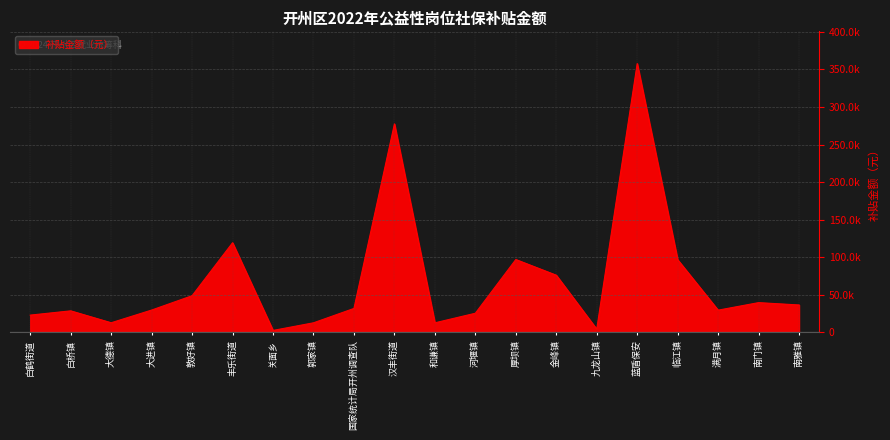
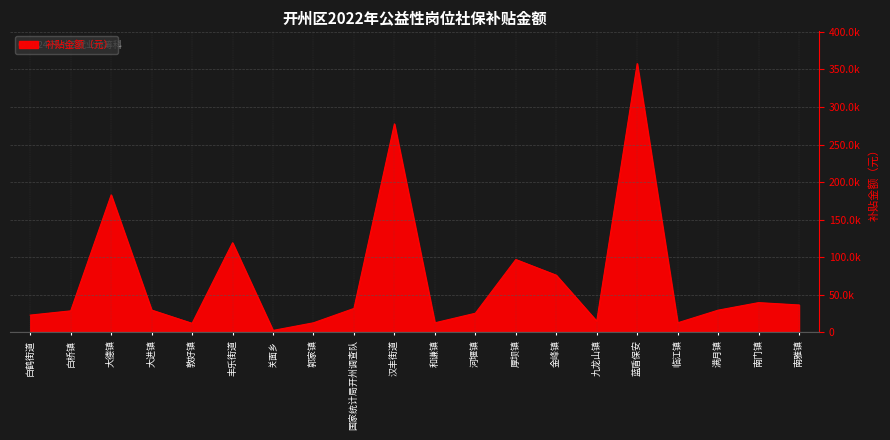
  {
    "白鹤街道": 20000,
    "白桥镇": 30000,
-   "大德镇": 10000,
+   "大德镇": 180000,
    "大进镇": 30000,
-   "敦好镇": 50000,
+   "敦好镇": 10000,
    "丰乐街道": 120000,
    "关面乡": 0,
    "郭家镇": 10000,
    "国家统计局开州调查队": 30000,
    "汉丰街道": 280000,
    "和谦镇": 10000,
    "河堰镇": 30000,
    "厚坝镇": 100000,
    "金峰镇": 80000,
-   "九龙山镇": 0,
+   "九龙山镇": 10000,
    "蓝盾保安": 360000,
-   "临江镇": 100000,
+   "临江镇": 10000,
    "满月镇": 30000,
    "南门镇": 40000,
    "南雅镇": 40000
  }
